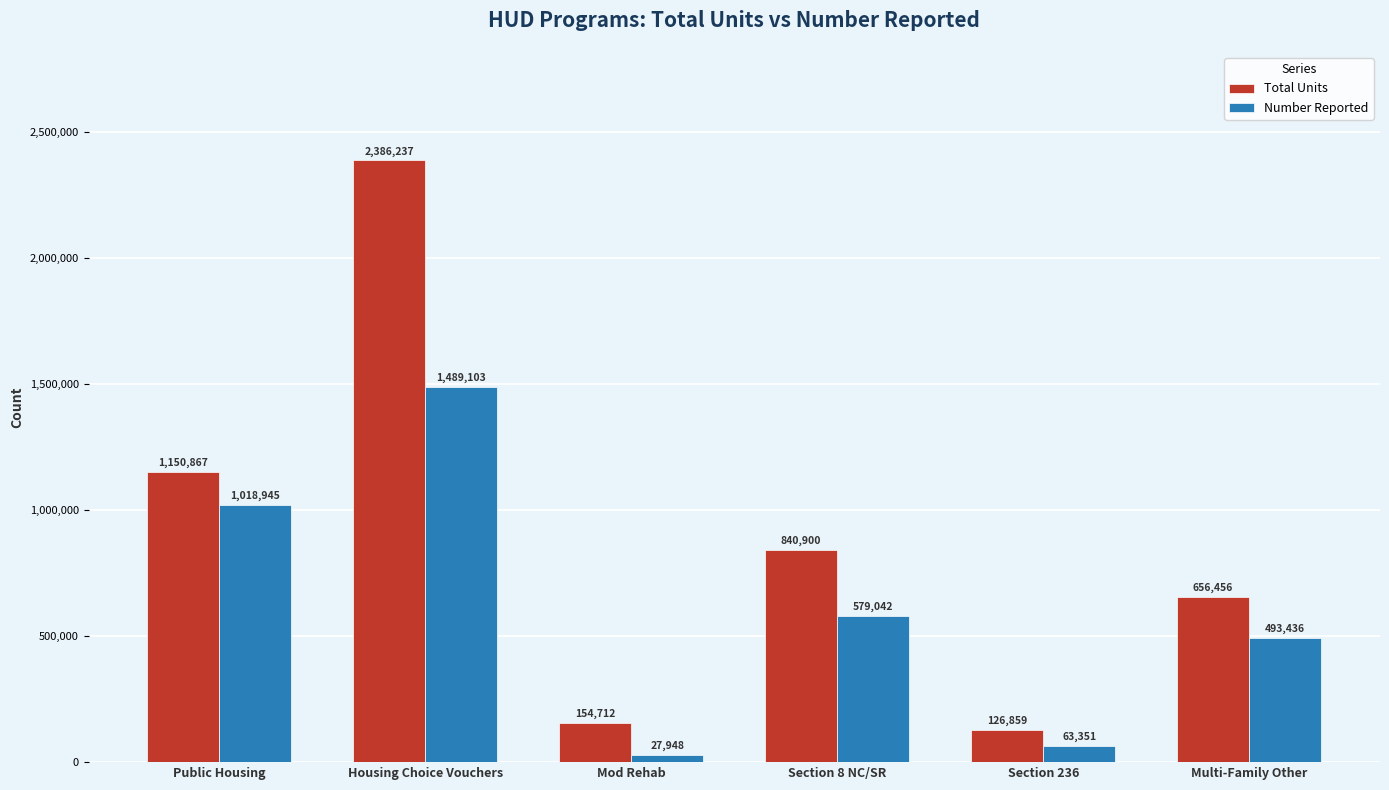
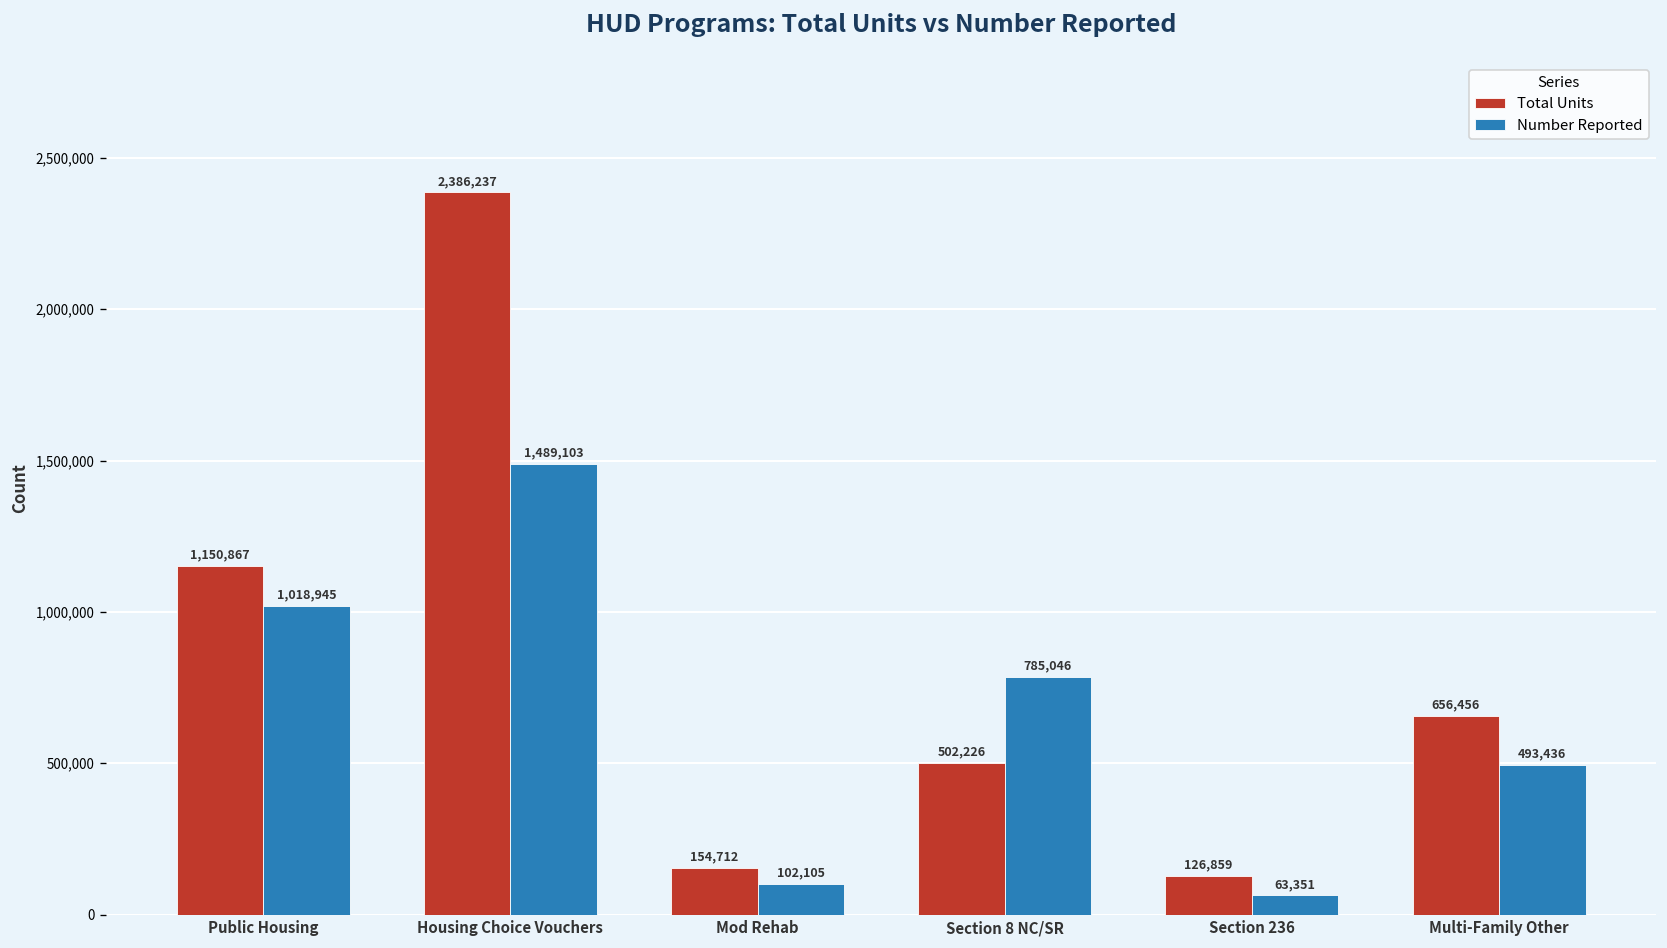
  {
    "Total Units": {
      "Public Housing": "1,150,867",
      "Housing Choice Vouchers": "2,386,237",
      "Mod Rehab": "154,712",
-     "Section 8 NC/SR": "840,900",
+     "Section 8 NC/SR": "502,226",
      "Section 236": "126,859",
      "Multi-Family Other": "656,456"
    },
    "Number Reported": {
      "Public Housing": "1,018,945",
      "Housing Choice Vouchers": "1,489,103",
-     "Mod Rehab": "27,948",
-     "Section 8 NC/SR": "579,042",
+     "Mod Rehab": "102,105",
+     "Section 8 NC/SR": "785,046",
      "Section 236": "63,351",
      "Multi-Family Other": "493,436"
    }
  }
